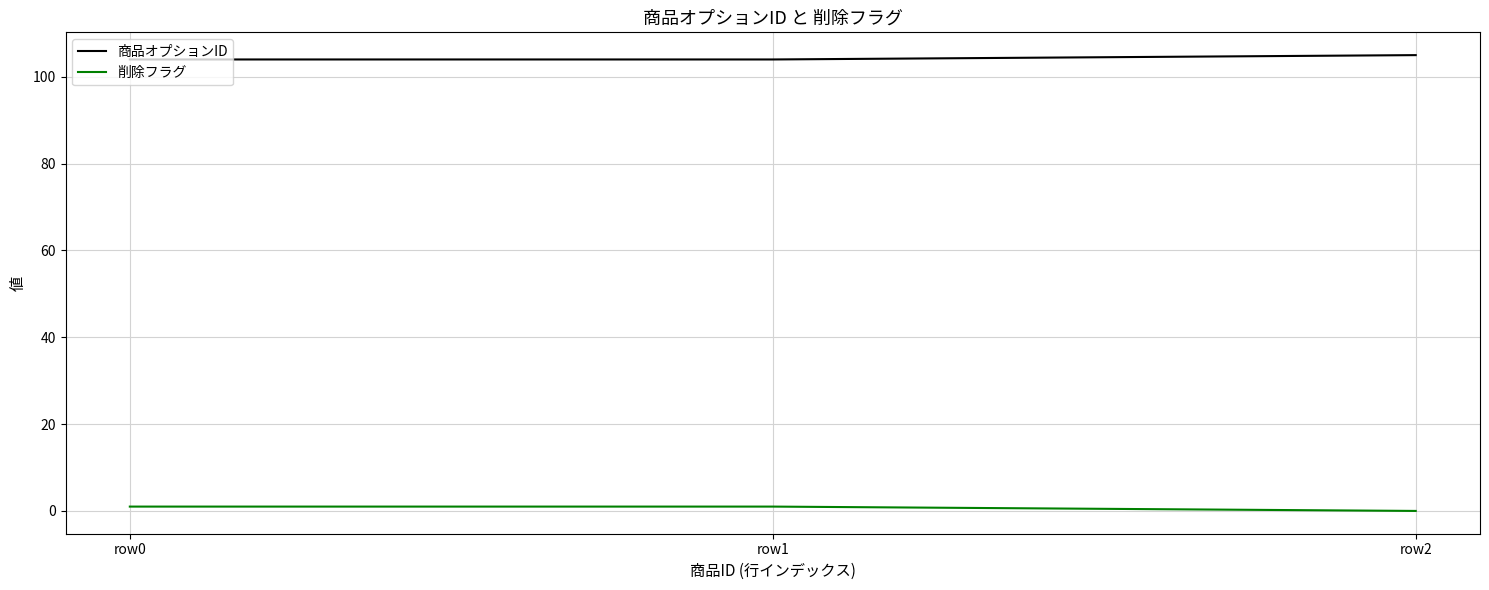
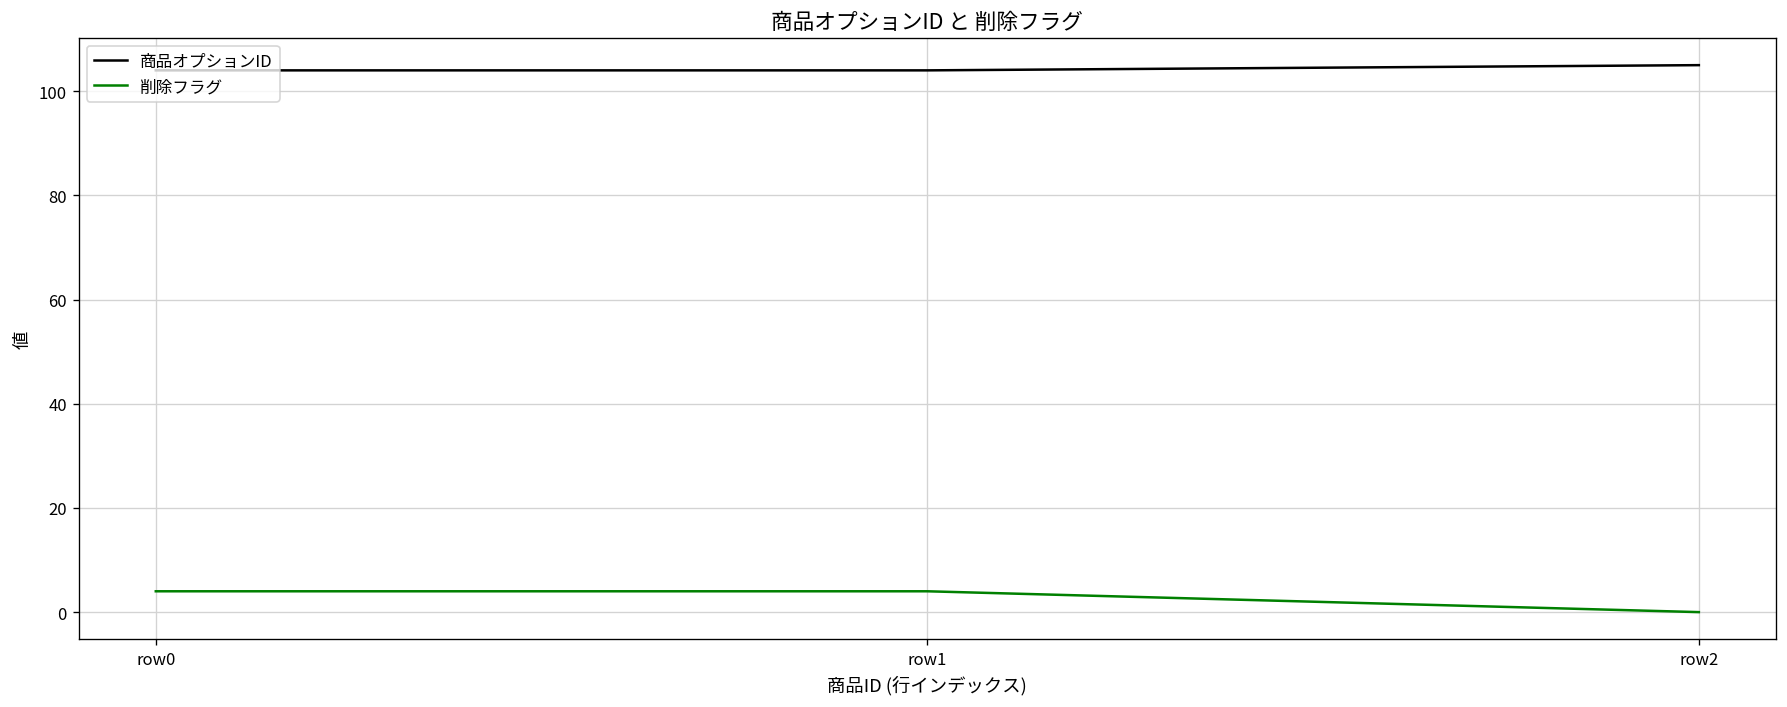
  {
    "商品オプションID": {
      "row1": 104,
      "row2": 105
    },
    "削除フラグ": {
-     "row0": 1,
-     "row1": 1,
+     "row0": 4,
+     "row1": 4,
      "row2": 0
    }
  }
